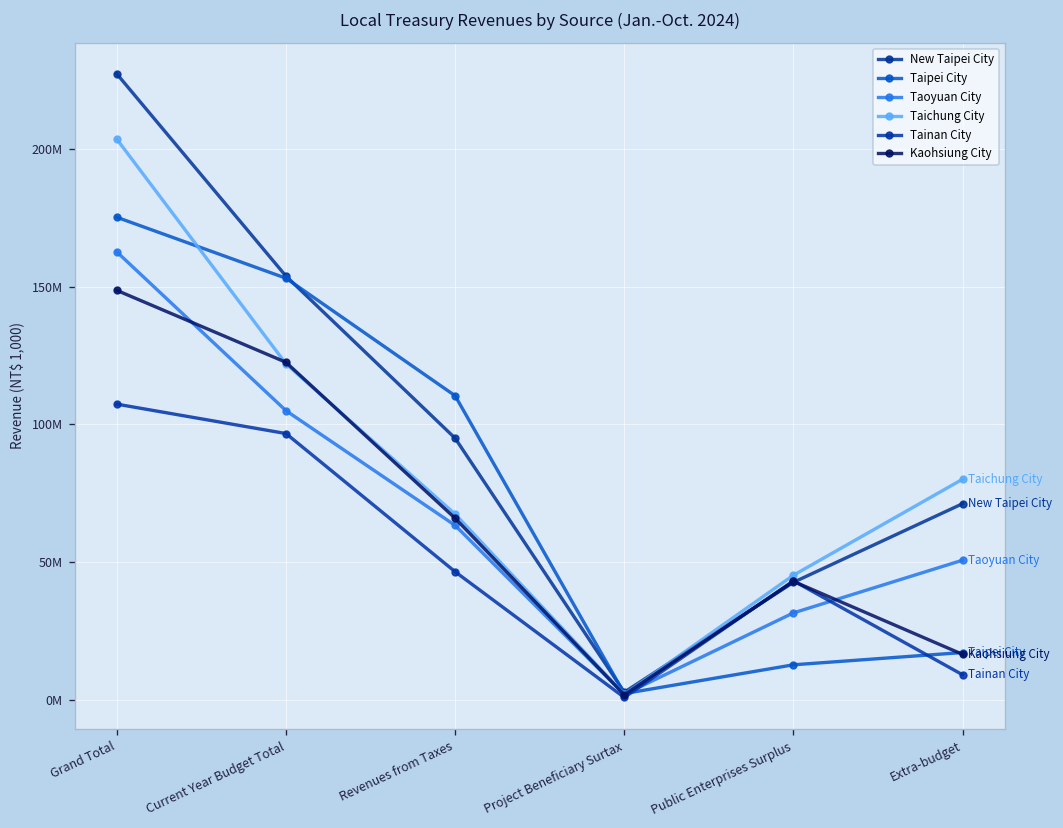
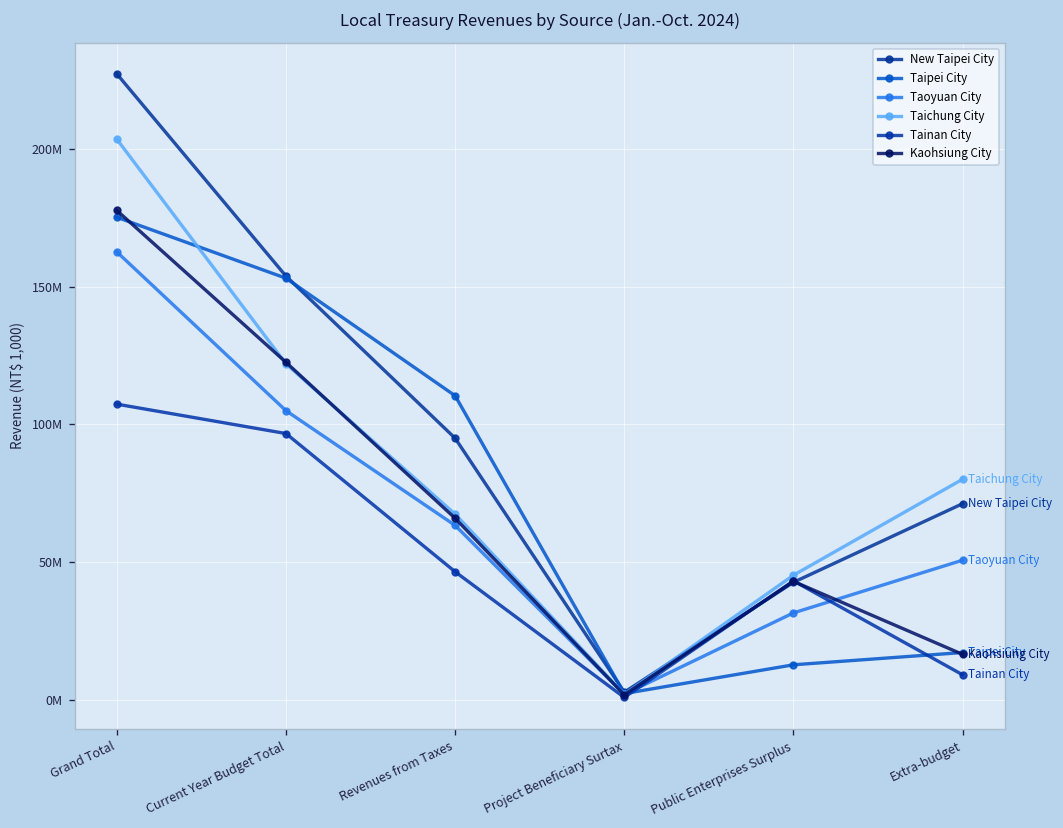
  {
    "Taichung City": {
      "Grand Total": 203000000,
      "Revenues from Taxes": 67000000,
      "Public Enterprises Surplus": 45000000,
      "Extra-budget": 80000000
    },
    "Kaohsiung City": {
-     "Grand Total": 149000000,
+     "Grand Total": 178000000,
      "Revenues from Taxes": 66000000
    }
  }
